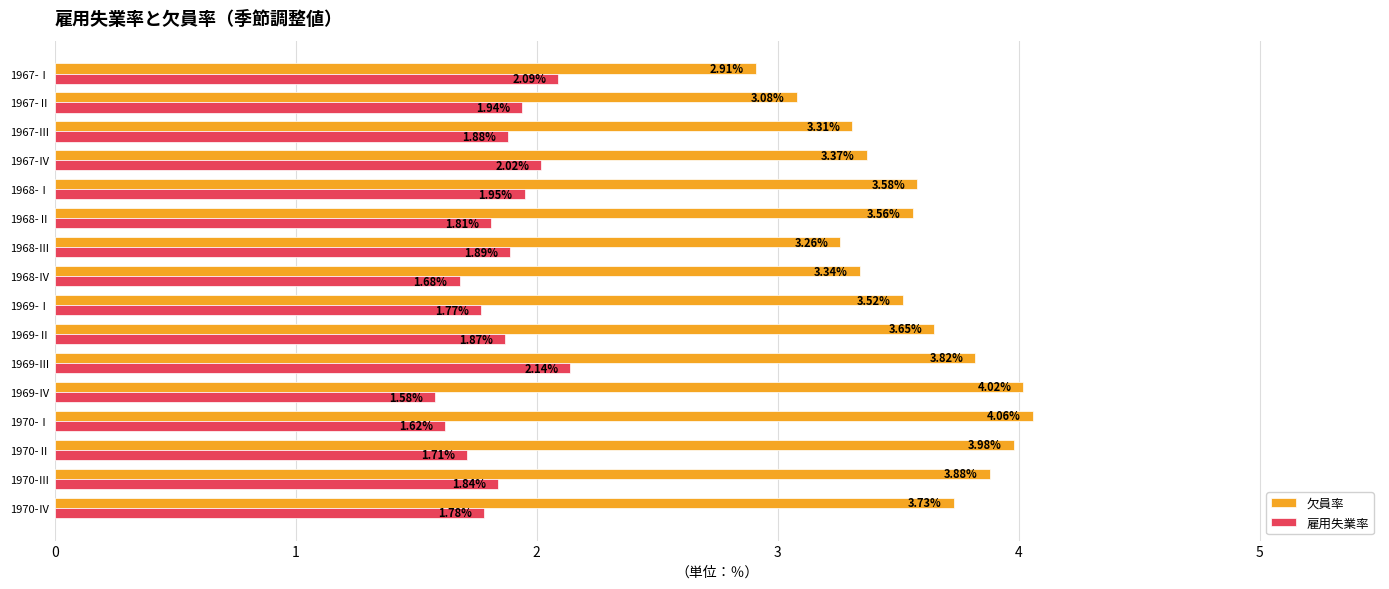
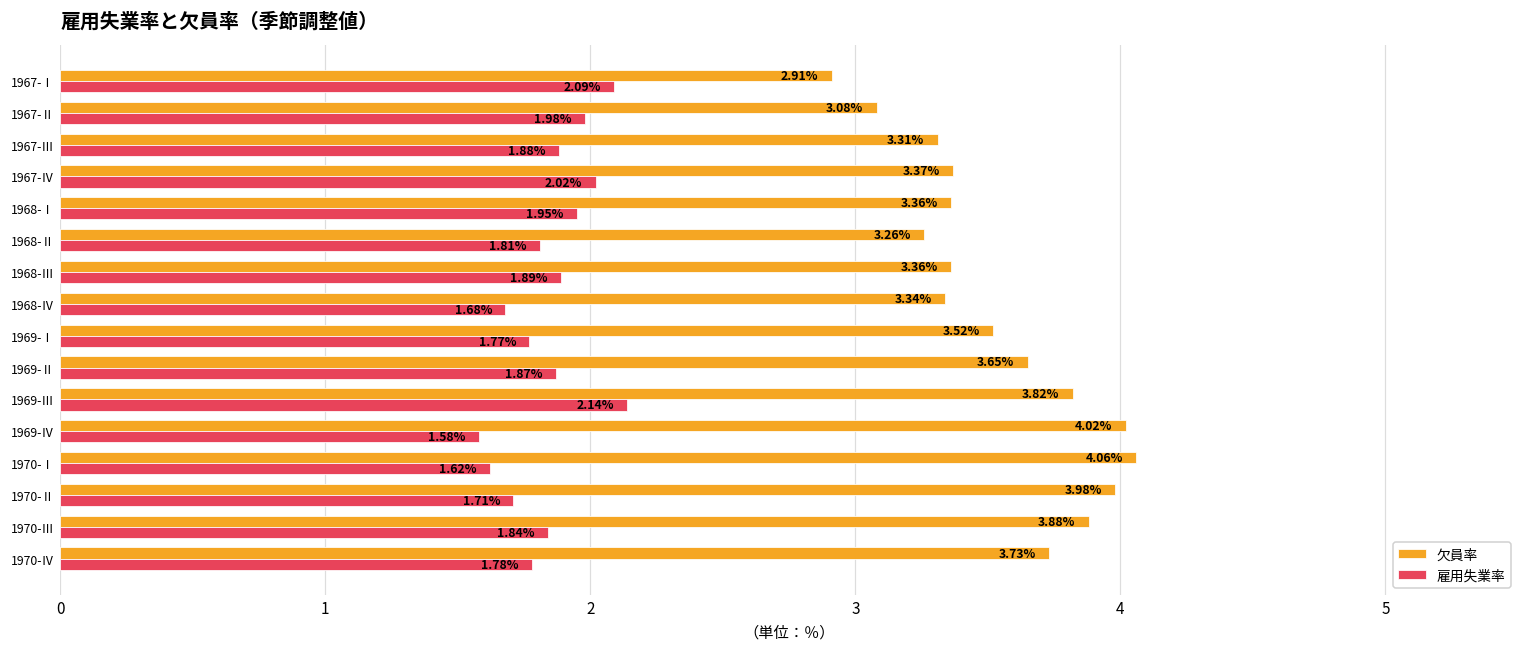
  {
    "欠員率": {
      "1967-Ⅰ": "2.91%",
      "1967-Ⅱ": "3.08%",
      "1967-Ⅲ": "3.31%",
      "1967-Ⅳ": "3.37%",
-     "1968-Ⅰ": "3.58%",
-     "1968-Ⅱ": "3.56%",
-     "1968-Ⅲ": "3.26%",
+     "1968-Ⅰ": "3.36%",
+     "1968-Ⅱ": "3.26%",
+     "1968-Ⅲ": "3.36%",
      "1968-Ⅳ": "3.34%",
      "1969-Ⅰ": "3.52%",
      "1969-Ⅱ": "3.65%",
      "1969-Ⅲ": "3.82%",
      "1969-Ⅳ": "4.02%",
      "1970-Ⅰ": "4.06%",
      "1970-Ⅱ": "3.98%",
      "1970-Ⅲ": "3.88%",
      "1970-Ⅳ": "3.73%"
    },
    "雇用失業率": {
      "1967-Ⅰ": "2.09%",
-     "1967-Ⅱ": "1.94%",
+     "1967-Ⅱ": "1.98%",
      "1967-Ⅲ": "1.88%",
      "1967-Ⅳ": "2.02%",
      "1968-Ⅰ": "1.95%",
      "1968-Ⅱ": "1.81%",
      "1968-Ⅲ": "1.89%",
      "1968-Ⅳ": "1.68%",
      "1969-Ⅰ": "1.77%",
      "1969-Ⅱ": "1.87%",
      "1969-Ⅲ": "2.14%",
      "1969-Ⅳ": "1.58%",
      "1970-Ⅰ": "1.62%",
      "1970-Ⅱ": "1.71%",
      "1970-Ⅲ": "1.84%",
      "1970-Ⅳ": "1.78%"
    }
  }
